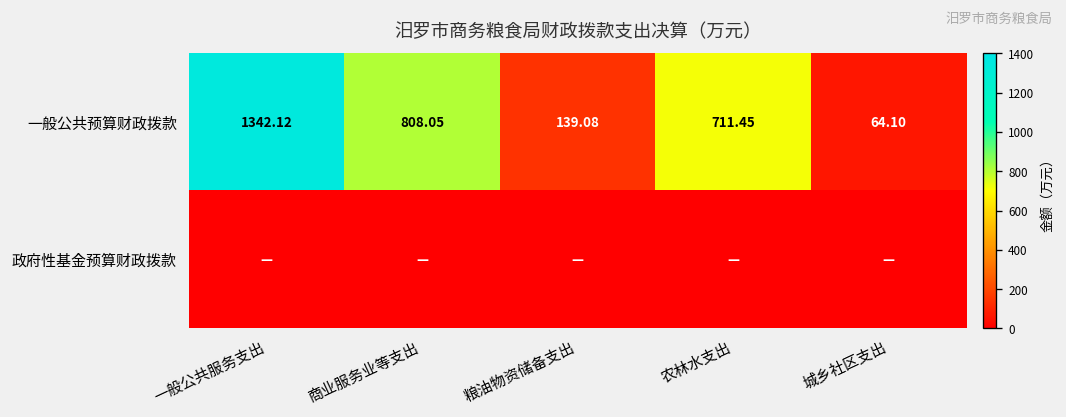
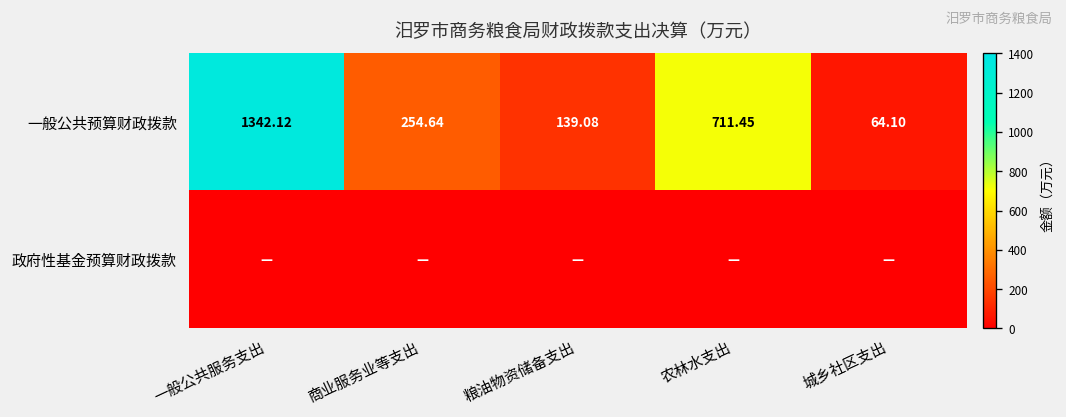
  {
    "一般公共预算财政拨款": {
      "一般公共服务支出": 1342.12,
-     "商业服务业等支出": 808.05,
+     "商业服务业等支出": 254.64,
      "粮油物资储备支出": 139.08,
      "农林水支出": 711.45,
      "城乡社区支出": 64.10
    }
  }
